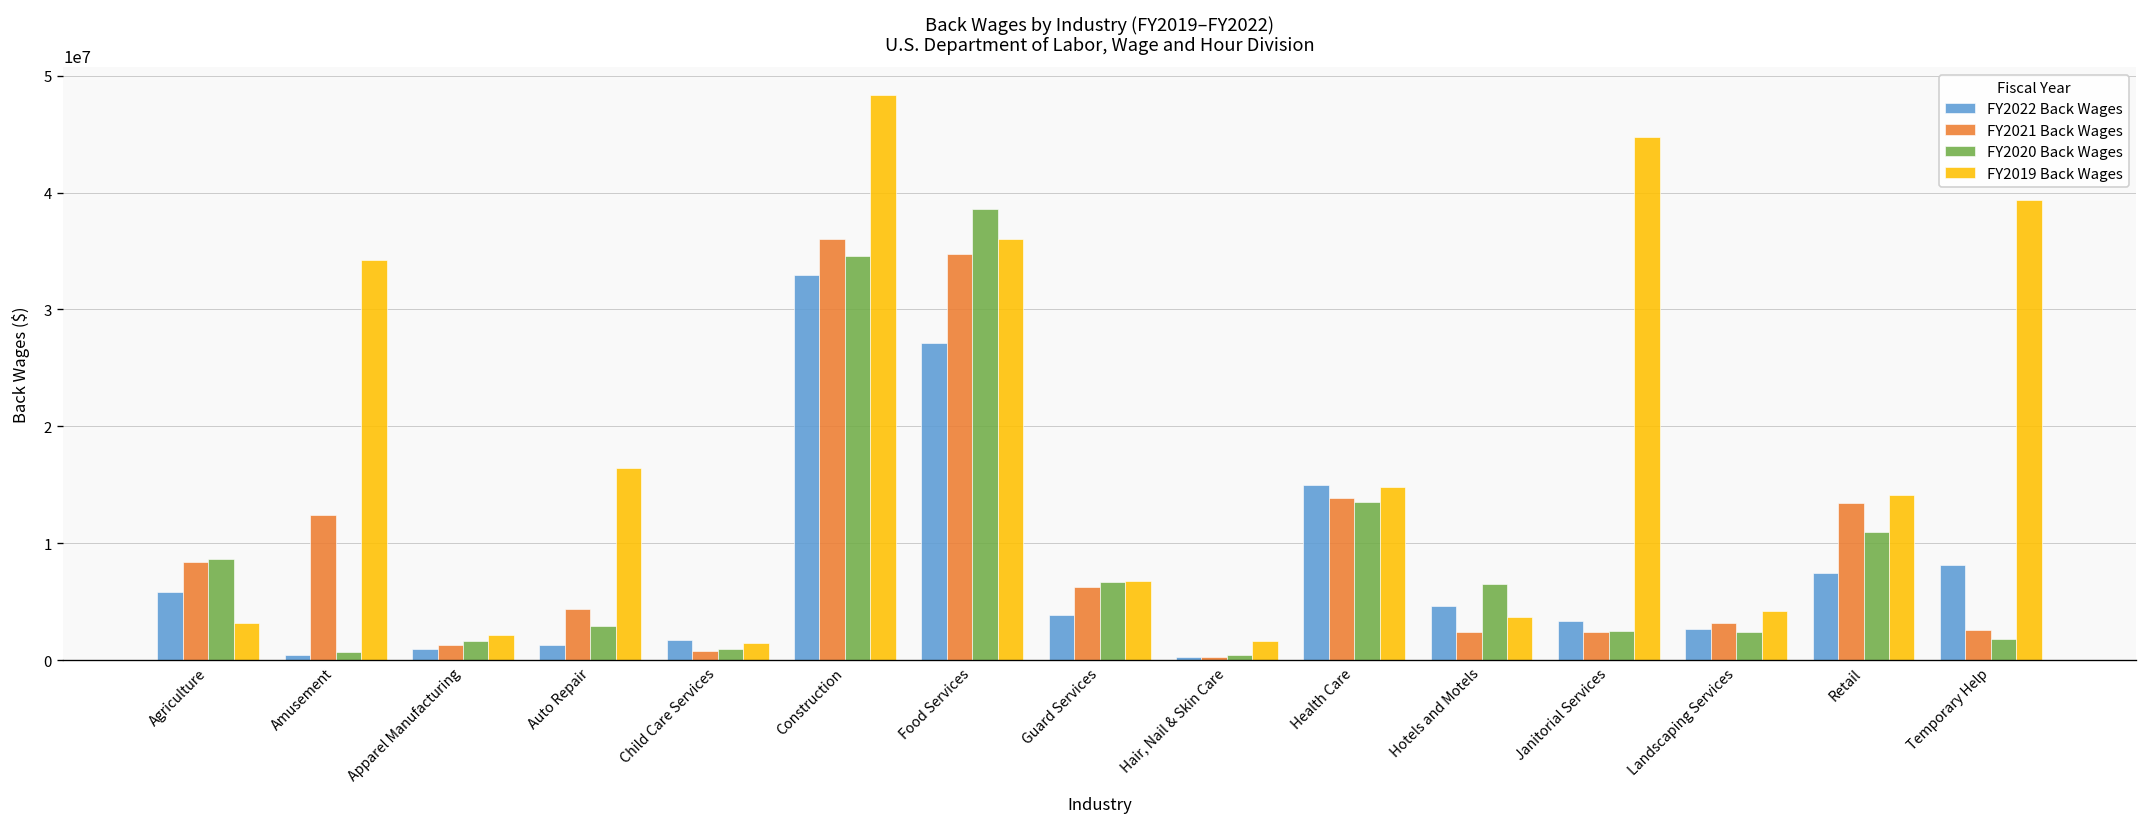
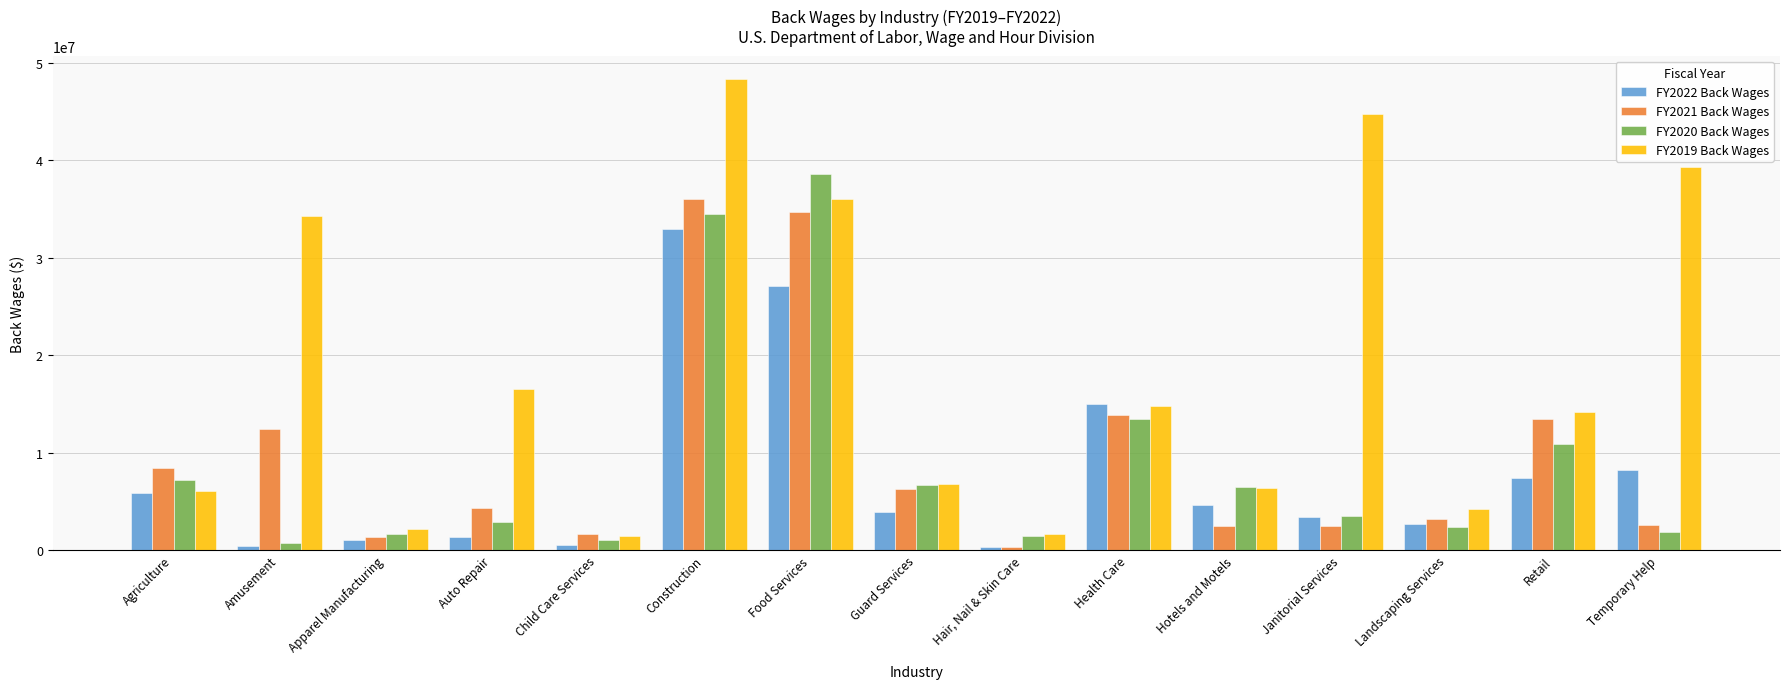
  {
    "FY2022 Back Wages": {
      "Agriculture": 6000000,
      "Amusement": 0,
      "Apparel Manufacturing": 1000000,
      "Auto Repair": 1000000,
-     "Child Care Services": 2000000,
+     "Child Care Services": 1000000,
      "Construction": 33000000,
      "Food Services": 27000000,
      "Guard Services": 4000000,
      "Hair, Nail & Skin Care": 0,
      "Health Care": 15000000,
      "Hotels and Motels": 5000000,
      "Janitorial Services": 3000000,
      "Landscaping Services": 3000000,
      "Retail": 7000000,
      "Temporary Help": 8000000
    },
    "FY2021 Back Wages": {
      "Agriculture": 8000000,
      "Amusement": 12000000,
      "Apparel Manufacturing": 1000000,
      "Auto Repair": 4000000,
-     "Child Care Services": 1000000,
+     "Child Care Services": 2000000,
      "Construction": 36000000,
      "Food Services": 35000000,
      "Guard Services": 6000000,
      "Hair, Nail & Skin Care": 0,
      "Health Care": 14000000,
      "Hotels and Motels": 2000000,
      "Janitorial Services": 2000000,
      "Landscaping Services": 3000000,
      "Retail": 13000000,
      "Temporary Help": 3000000
    },
    "FY2020 Back Wages": {
-     "Agriculture": 9000000,
+     "Agriculture": 7000000,
      "Amusement": 1000000,
      "Apparel Manufacturing": 2000000,
      "Auto Repair": 3000000,
      "Child Care Services": 1000000,
      "Construction": 35000000,
      "Food Services": 39000000,
      "Guard Services": 7000000,
-     "Hair, Nail & Skin Care": 0,
+     "Hair, Nail & Skin Care": 1000000,
      "Health Care": 14000000,
      "Hotels and Motels": 7000000,
-     "Janitorial Services": 3000000,
+     "Janitorial Services": 4000000,
      "Landscaping Services": 2000000,
      "Retail": 11000000,
      "Temporary Help": 2000000
    },
    "FY2019 Back Wages": {
-     "Agriculture": 3000000,
+     "Agriculture": 6000000,
      "Amusement": 34000000,
      "Apparel Manufacturing": 2000000,
      "Auto Repair": 16000000,
      "Child Care Services": 1000000,
      "Construction": 48000000,
      "Food Services": 36000000,
      "Guard Services": 7000000,
      "Hair, Nail & Skin Care": 2000000,
      "Health Care": 15000000,
-     "Hotels and Motels": 4000000,
+     "Hotels and Motels": 6000000,
      "Janitorial Services": 45000000,
      "Landscaping Services": 4000000,
      "Retail": 14000000,
      "Temporary Help": 39000000
    }
  }
